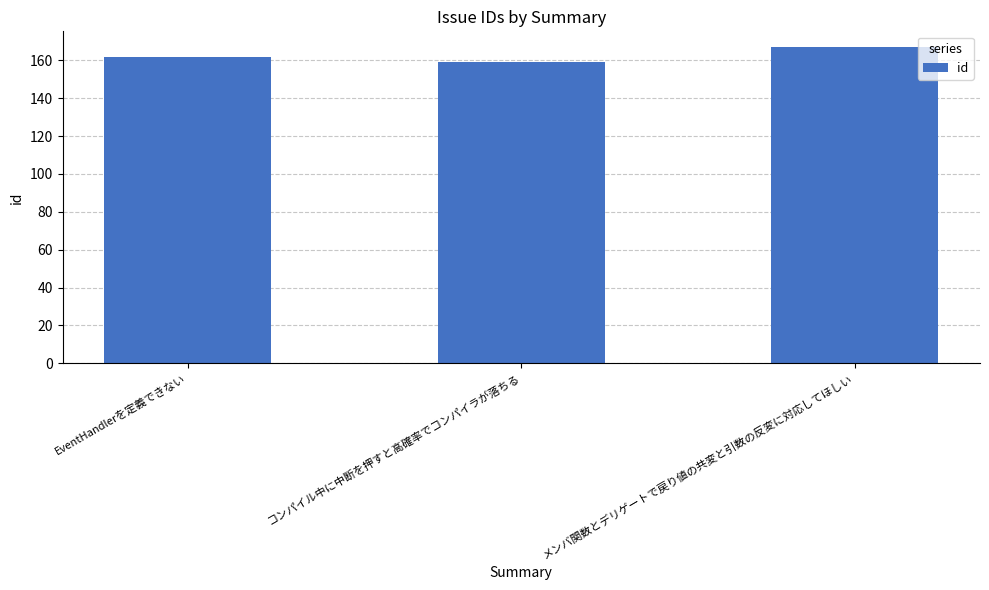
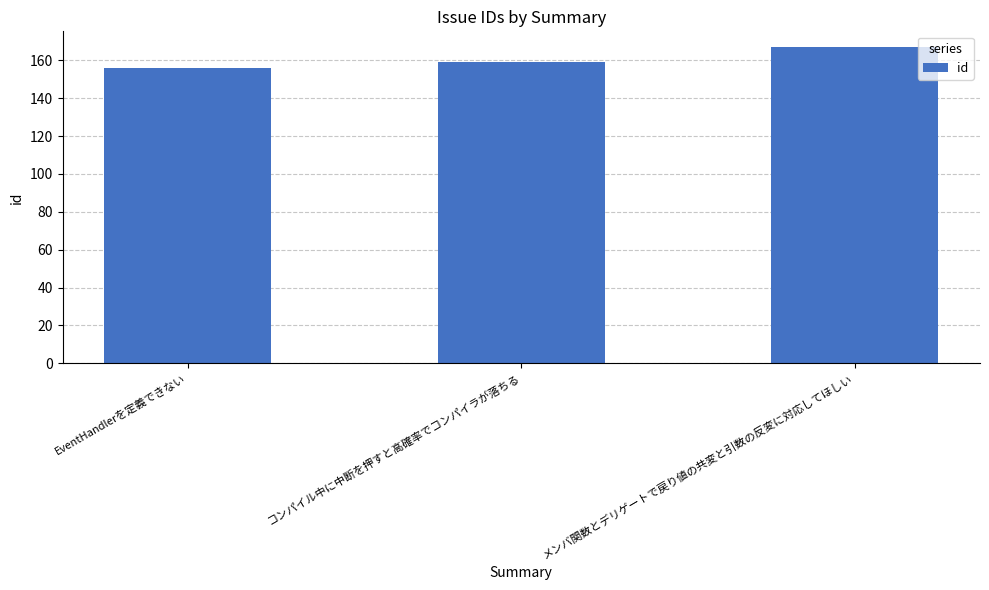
  {
-   "EventHandlerを定義できない": 162,
+   "EventHandlerを定義できない": 156,
    "コンパイル中に中断を押すと高確率でコンパイラが落ちる": 159,
    "メンバ関数とデリゲートで戻り値の共変と引数の反変に対応してほしい": 167
  }
